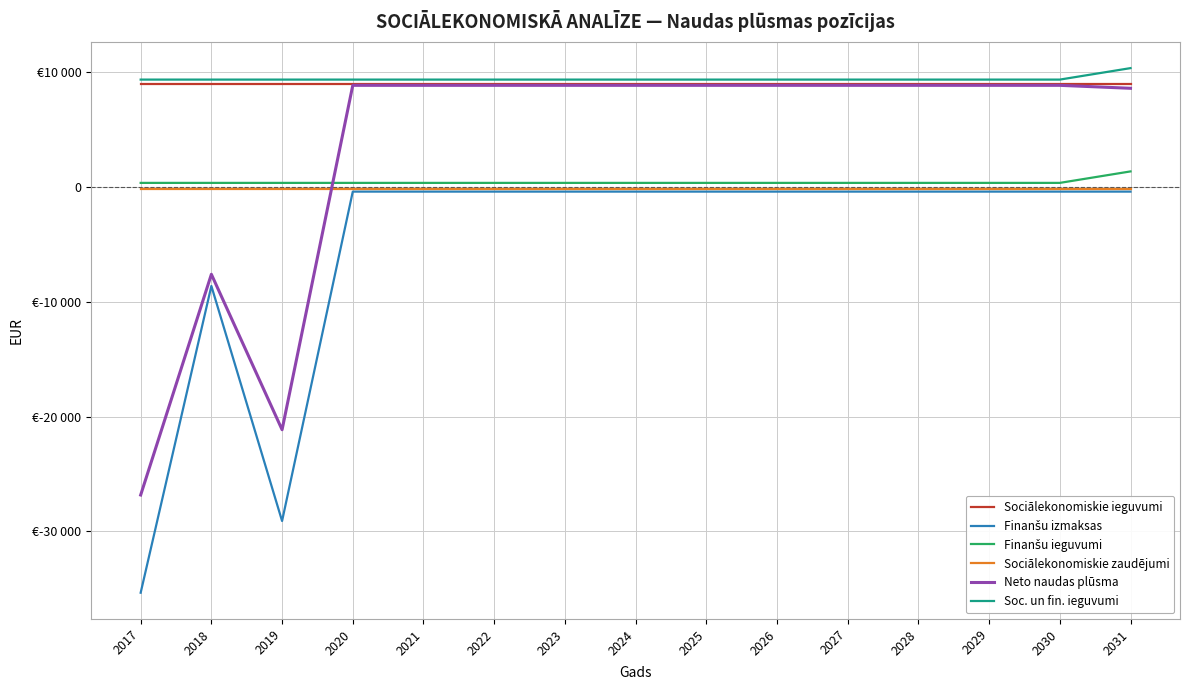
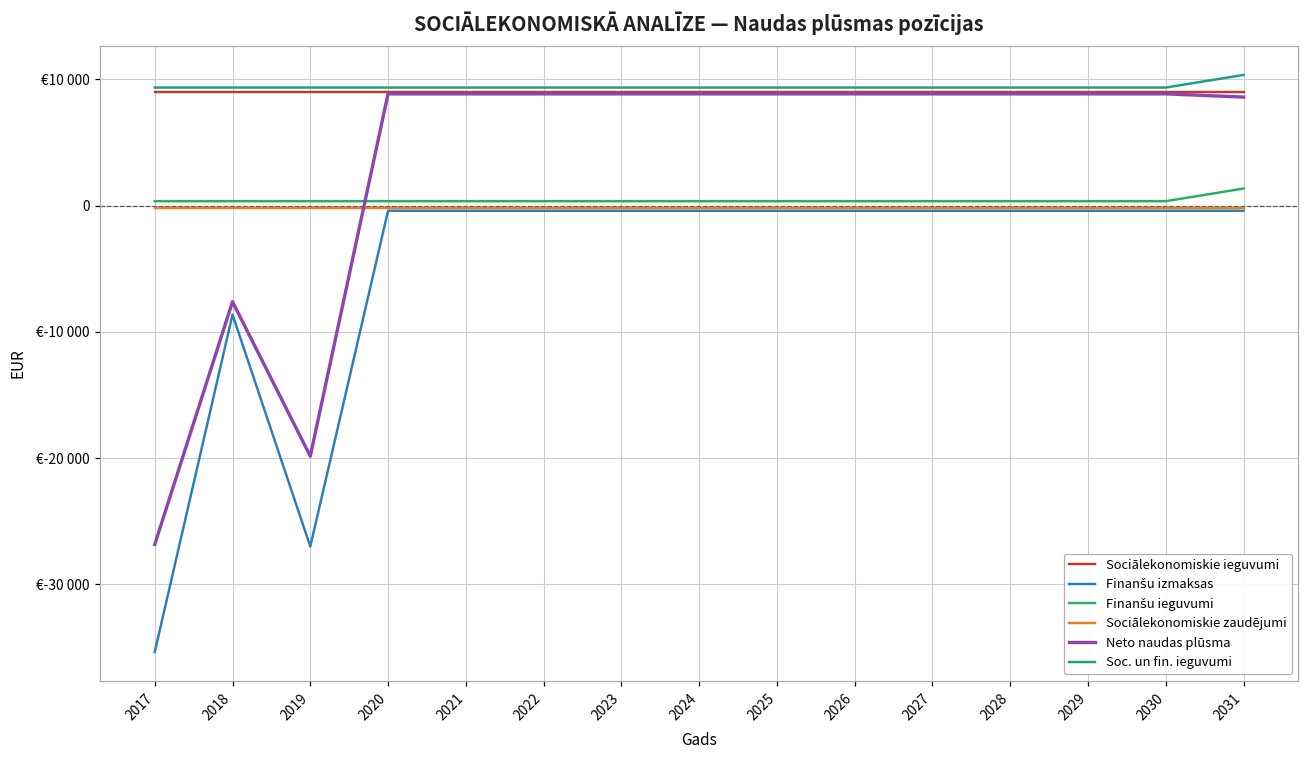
  {
    "Sociālekonomiskie ieguvumi": {
      "2017": "€9000",
      "2018": "€9000",
      "2019": "€9000",
      "2031": "€9000"
    },
    "Finanšu izmaksas": {
      "2017": "€-35400",
      "2018": "€-8600",
-     "2019": "€-29100",
+     "2019": "€-27000",
      "2020": "€-400",
      "2021": "€-400",
      "2022": "€-400",
      "2023": "€-400",
      "2024": "€-400",
      "2025": "€-400",
      "2026": "€-400",
      "2027": "€-400",
      "2028": "€-400",
      "2029": "€-400",
      "2030": "€-400",
      "2031": "€-400"
    },
    "Sociālekonomiskie zaudējumi": {
      "2017": "€-200",
      "2018": "€-200",
      "2019": "€-200",
      "2020": "€-200",
      "2021": "€-200",
      "2022": "€-200",
      "2023": "€-200",
      "2024": "€-200",
      "2025": "€-200",
      "2026": "€-200",
      "2027": "€-200",
      "2028": "€-200",
      "2029": "€-200",
      "2030": "€-200",
      "2031": "€-200"
    },
    "Neto naudas plūsma": {
      "2017": "€-26800",
      "2018": "€-7600",
-     "2019": "€-21100",
+     "2019": "€-19800",
      "2031": "€8600"
    }
  }
